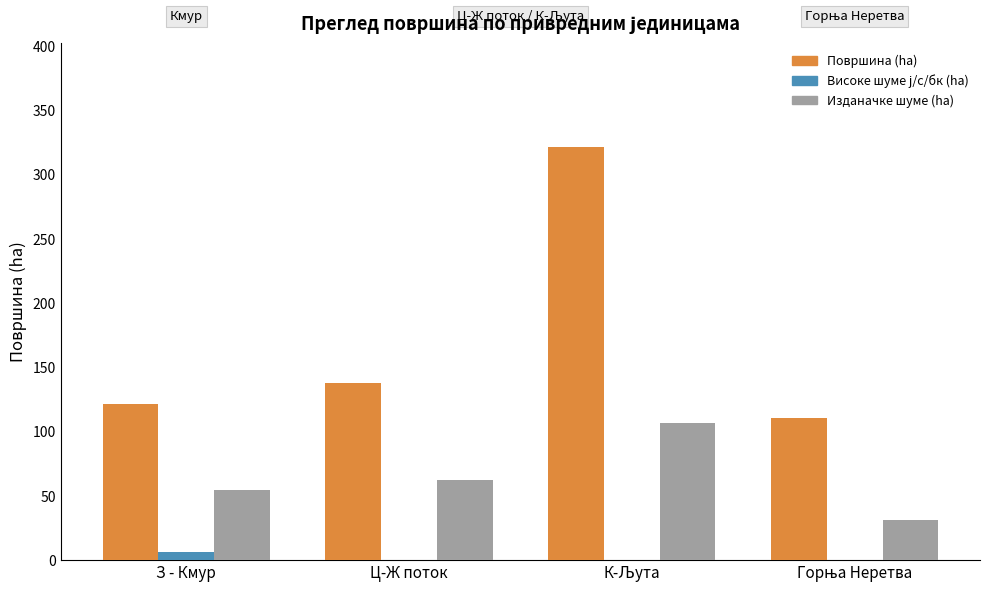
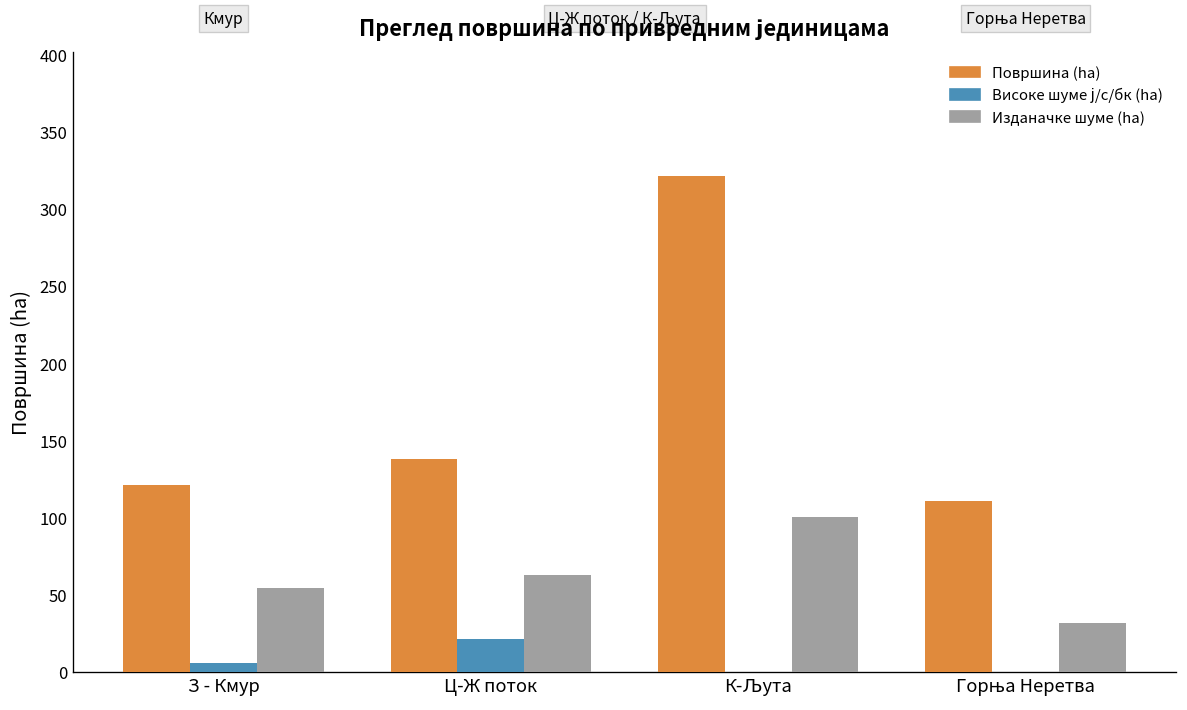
  {
    "Површина (ha)": {
      "З - Кмур": 121,
      "Ц-Ж поток": 138,
      "К-Љута": 322,
      "Горња Неретва": 110
    },
    "Високе шуме ј/с/бк (ha)": {
      "З - Кмур": 6,
-     "Ц-Ж поток": 0,
+     "Ц-Ж поток": 21,
      "К-Љута": 0,
      "Горња Неретва": 0
    },
    "Изданачке шуме (ha)": {
      "З - Кмур": 54,
      "Ц-Ж поток": 63,
-     "К-Љута": 107,
+     "К-Љута": 100,
      "Горња Неретва": 32
    }
  }
